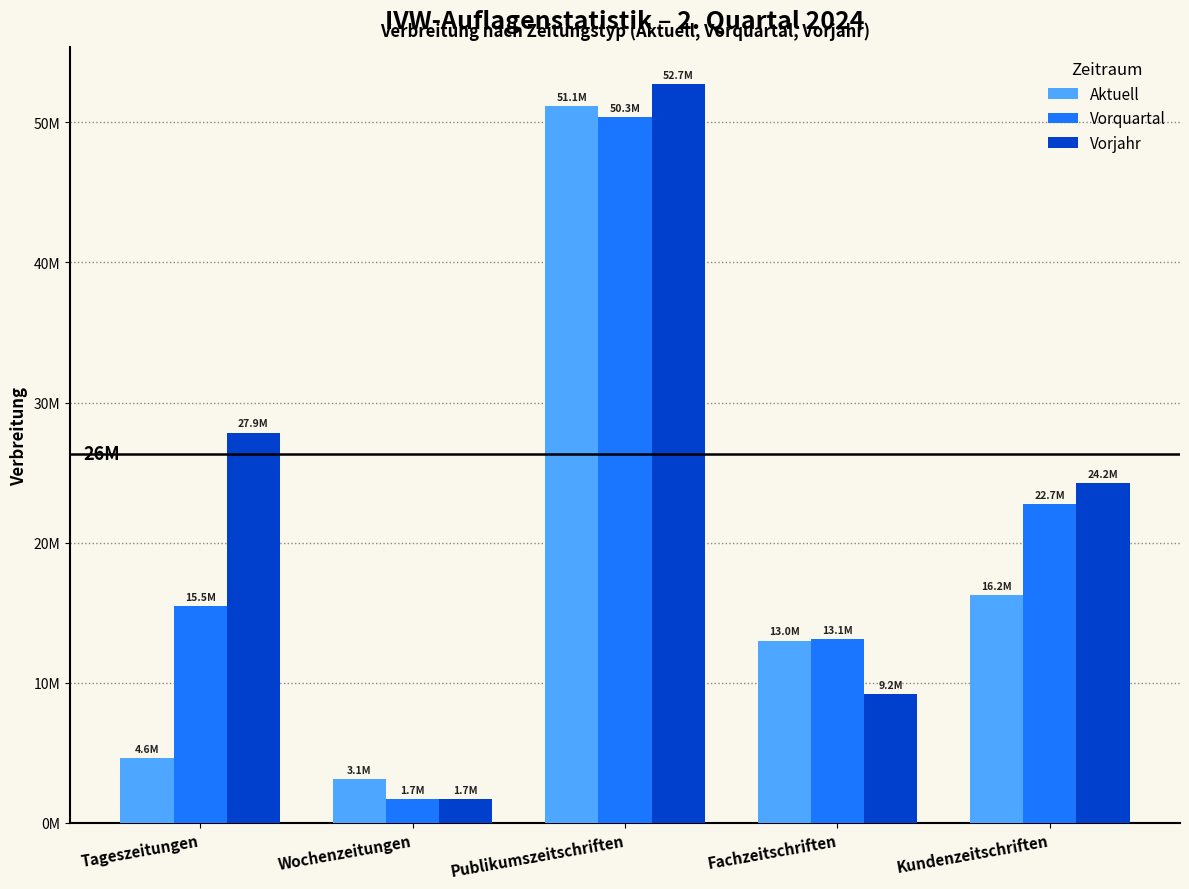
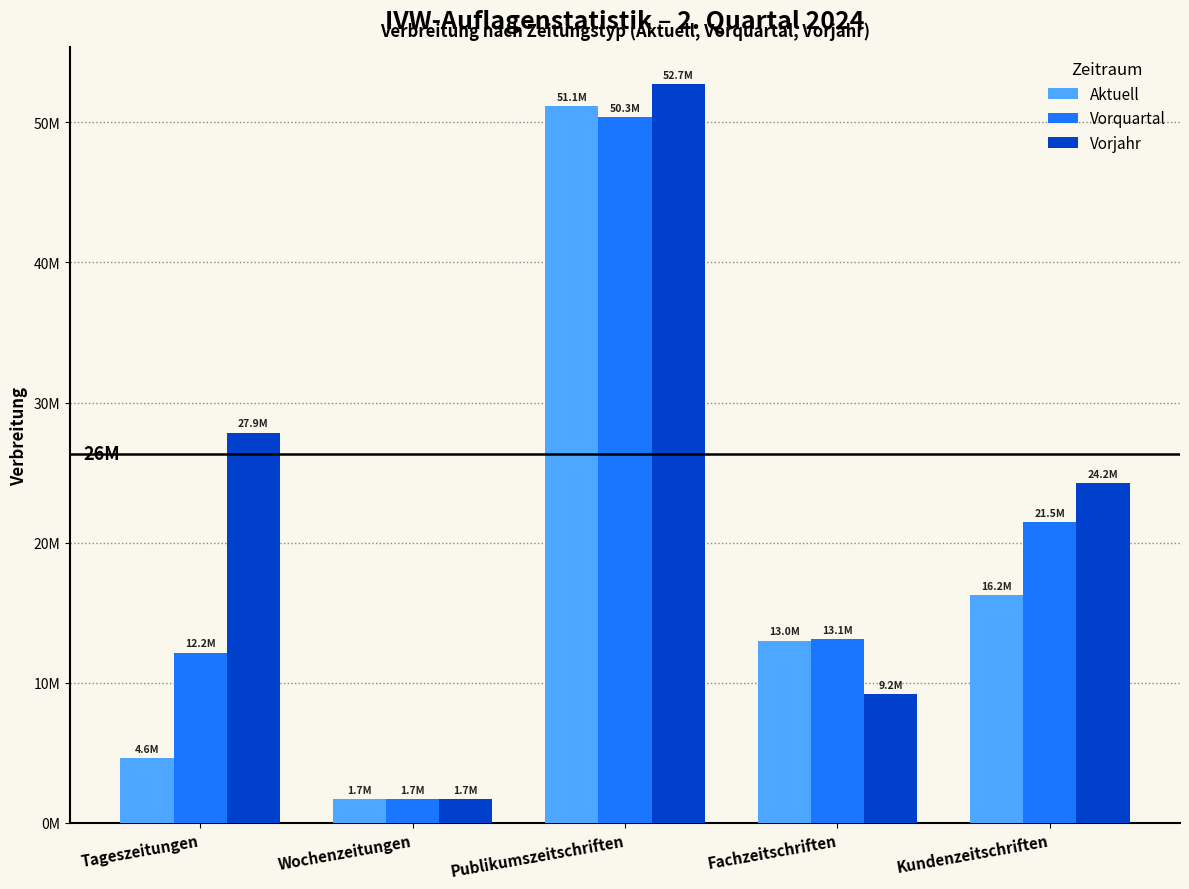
  {
    "Aktuell": {
      "Tageszeitungen": "4.6M",
-     "Wochenzeitungen": "3.1M",
+     "Wochenzeitungen": "1.7M",
      "Publikumszeitschriften": "51.1M",
      "Fachzeitschriften": "13.0M",
      "Kundenzeitschriften": "16.2M"
    },
    "Vorquartal": {
-     "Tageszeitungen": "15.5M",
+     "Tageszeitungen": "12.2M",
      "Wochenzeitungen": "1.7M",
      "Publikumszeitschriften": "50.3M",
      "Fachzeitschriften": "13.1M",
-     "Kundenzeitschriften": "22.7M"
+     "Kundenzeitschriften": "21.5M"
    },
    "Vorjahr": {
      "Tageszeitungen": "27.9M",
      "Wochenzeitungen": "1.7M",
      "Publikumszeitschriften": "52.7M",
      "Fachzeitschriften": "9.2M",
      "Kundenzeitschriften": "24.2M"
    }
  }
